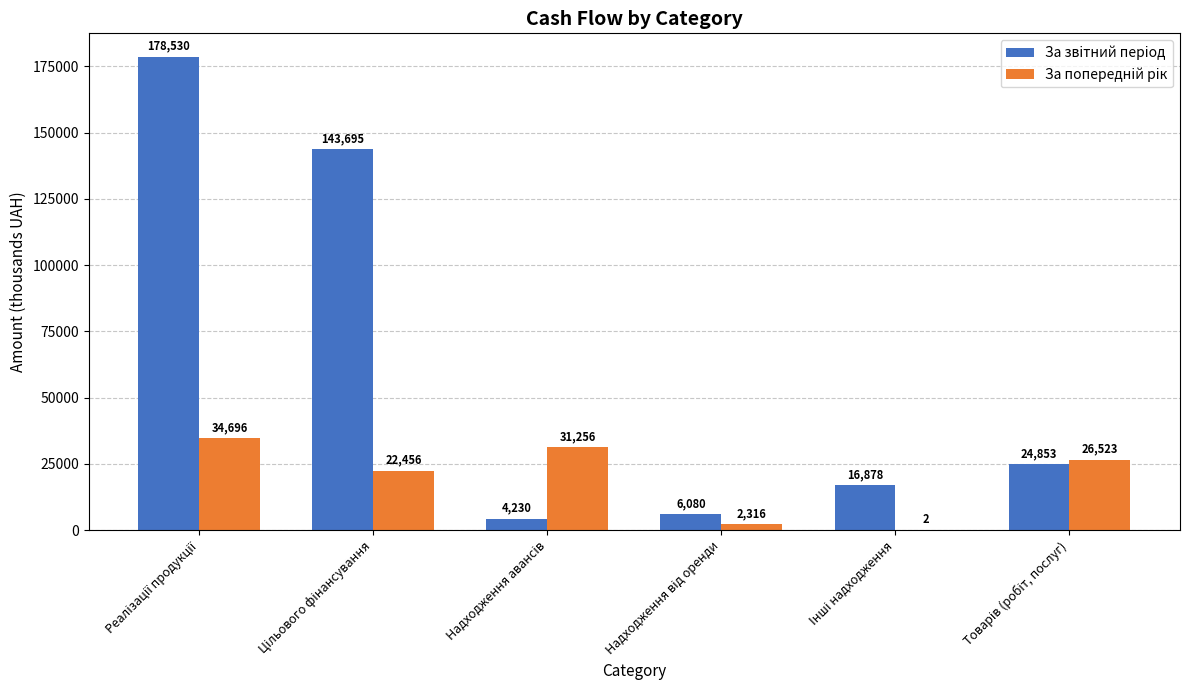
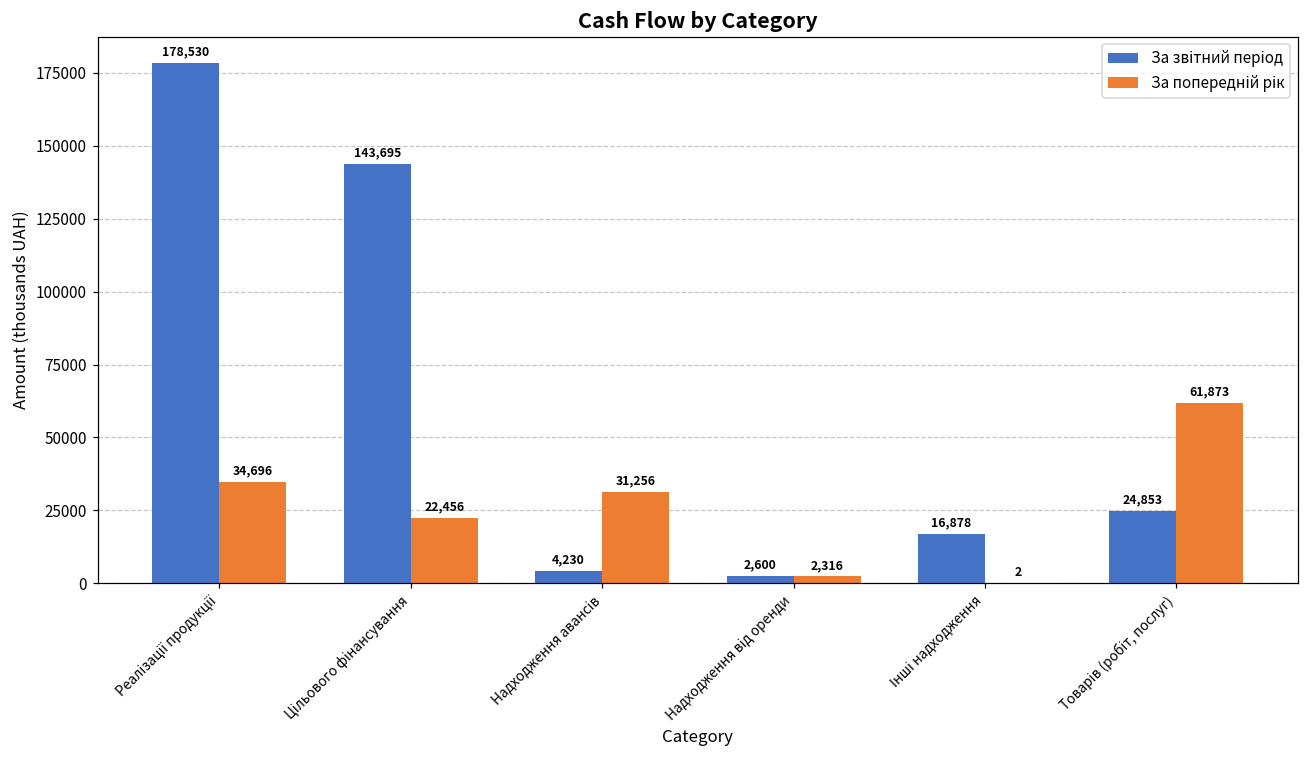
  {
    "За звітний період": {
      "Реалізації продукції": "178,530",
      "Цільового фінансування": "143,695",
      "Надходження авансів": "4,230",
-     "Надходження від оренди": "6,080",
+     "Надходження від оренди": "2,600",
      "Інші надходження": "16,878",
      "Товарів (робіт, послуг)": "24,853"
    },
    "За попередній рік": {
      "Реалізації продукції": "34,696",
      "Цільового фінансування": "22,456",
      "Надходження авансів": "31,256",
      "Надходження від оренди": "2,316",
      "Інші надходження": "2",
-     "Товарів (робіт, послуг)": "26,523"
+     "Товарів (робіт, послуг)": "61,873"
    }
  }
